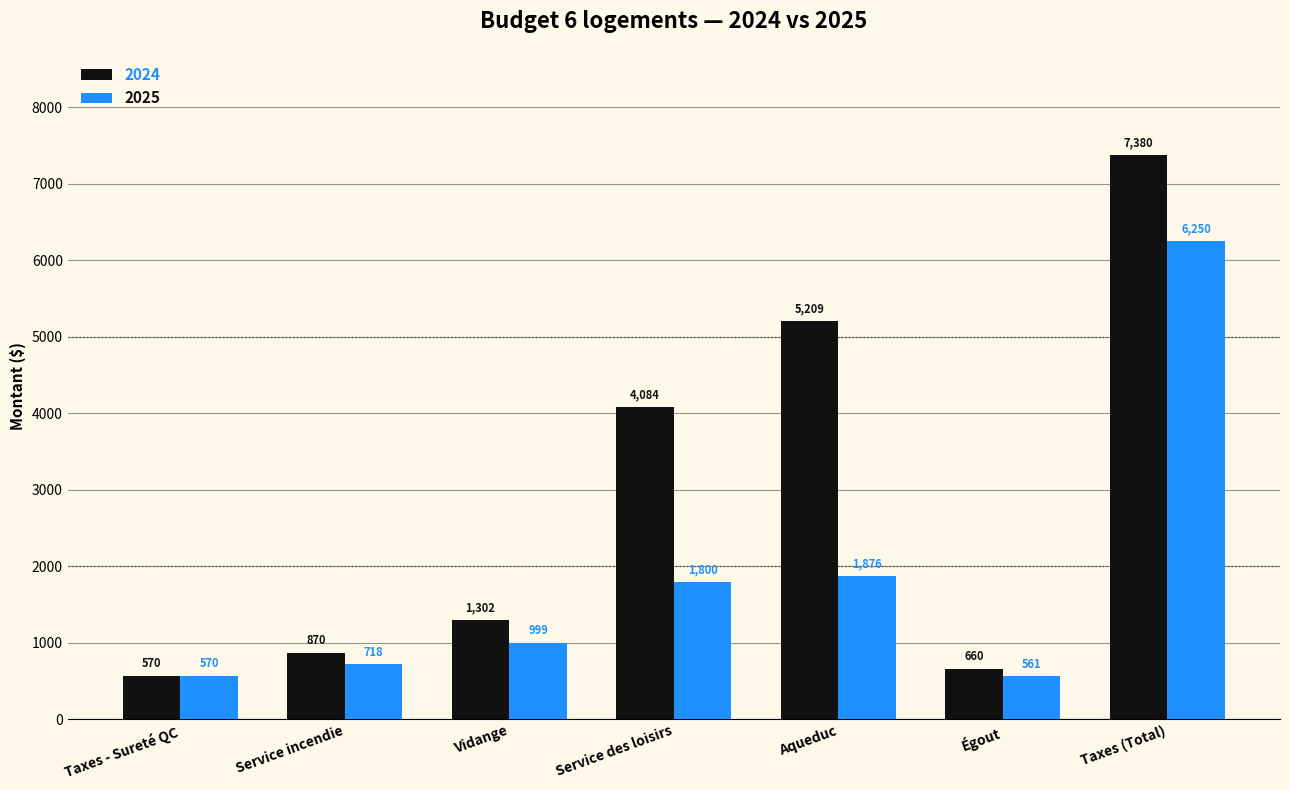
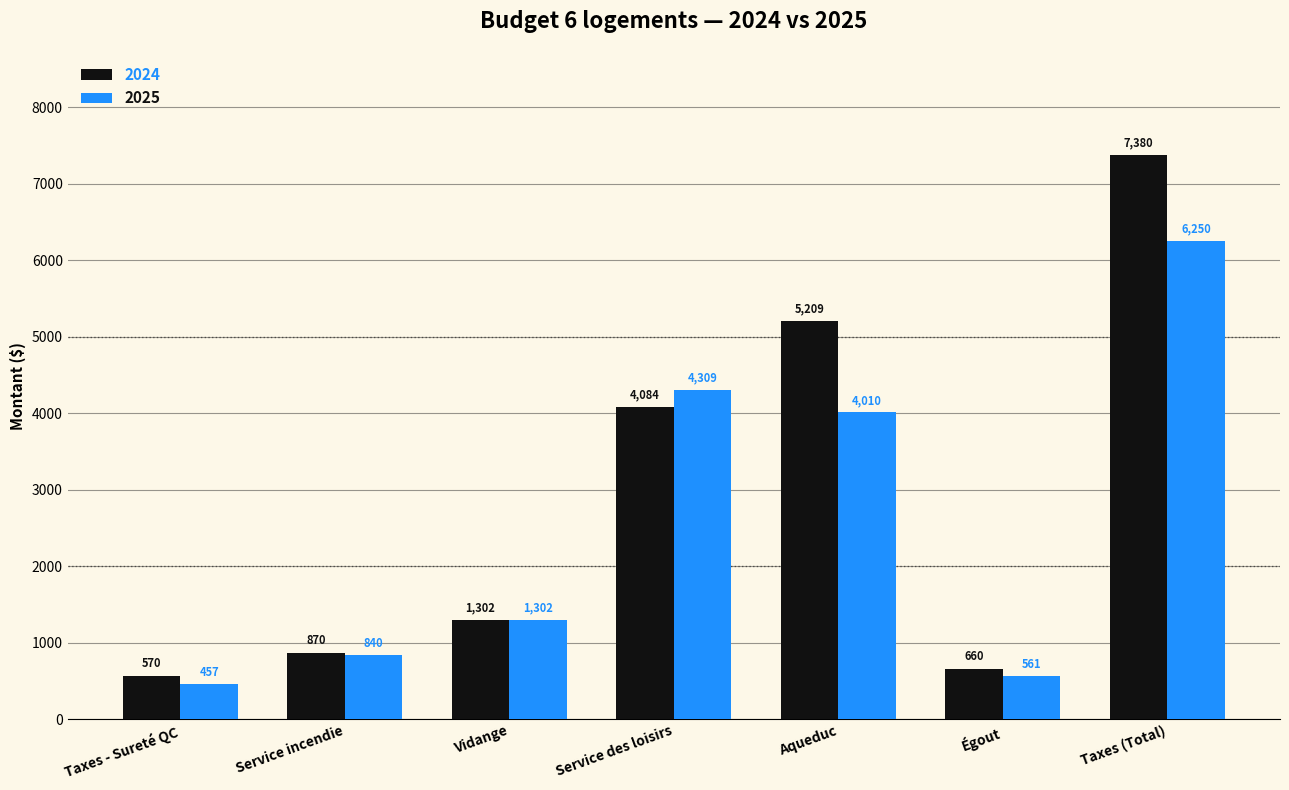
  {
    "2024": {
      "Taxes - Sureté QC": "570",
      "Service incendie": "870",
      "Vidange": "1,302",
      "Service des loisirs": "4,084",
      "Aqueduc": "5,209",
      "Égout": "660",
      "Taxes (Total)": "7,380"
    },
    "2025": {
-     "Taxes - Sureté QC": "570",
-     "Service incendie": "718",
-     "Vidange": "999",
-     "Service des loisirs": "1,800",
-     "Aqueduc": "1,876",
+     "Taxes - Sureté QC": "457",
+     "Service incendie": "840",
+     "Vidange": "1,302",
+     "Service des loisirs": "4,309",
+     "Aqueduc": "4,010",
      "Égout": "561",
      "Taxes (Total)": "6,250"
    }
  }
